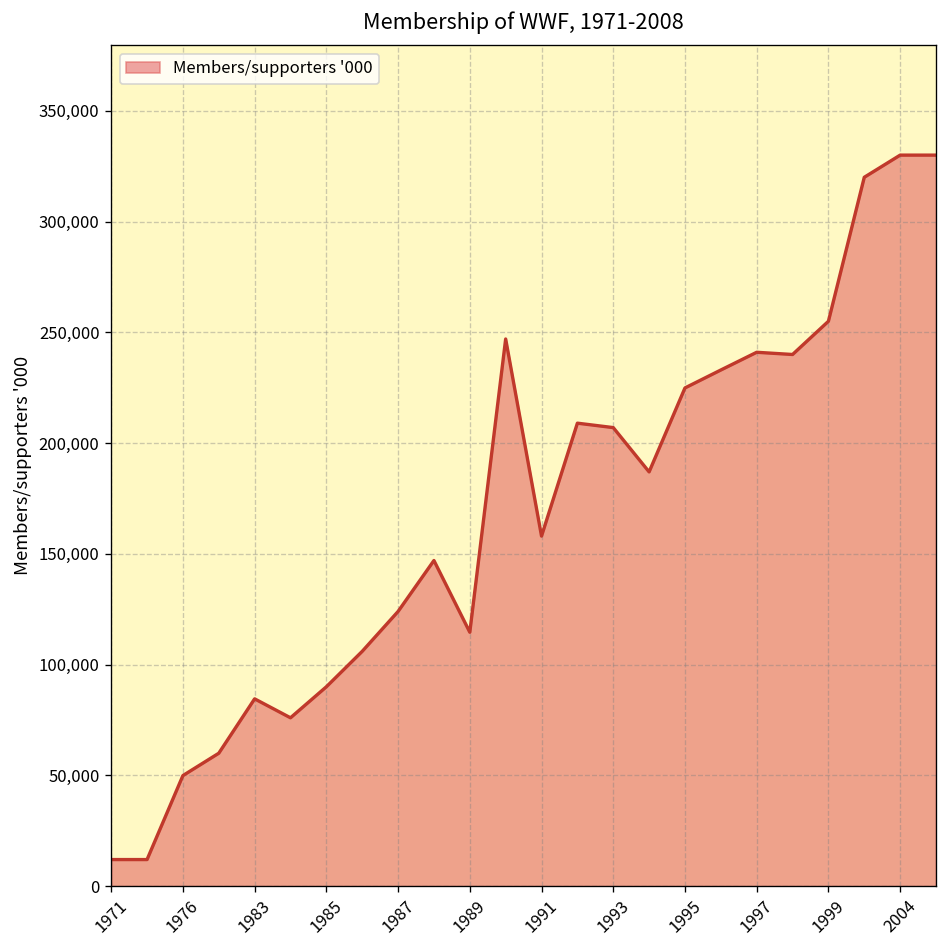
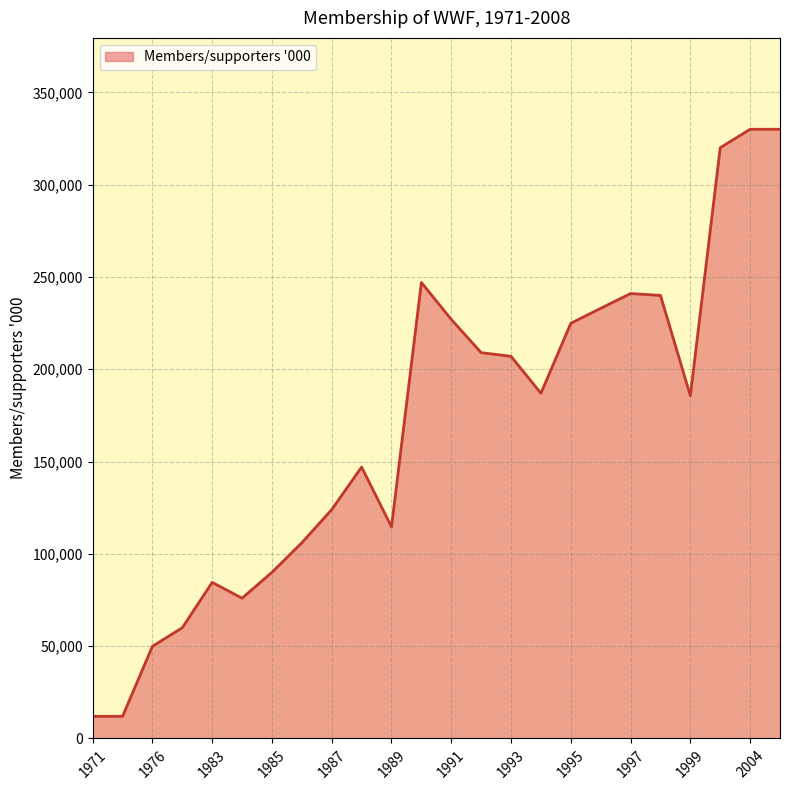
  {
    "1971": "12,000",
    "1976": "50,000",
    "1983": "85,000",
    "1985": "90,000",
    "1987": "124,000",
    "1989": "115,000",
-   "1991": "158,000",
+   "1991": "227,000",
    "1993": "207,000",
    "1995": "225,000",
    "1997": "241,000",
-   "1999": "255,000",
+   "1999": "186,000",
    "2004": "330,000"
  }
